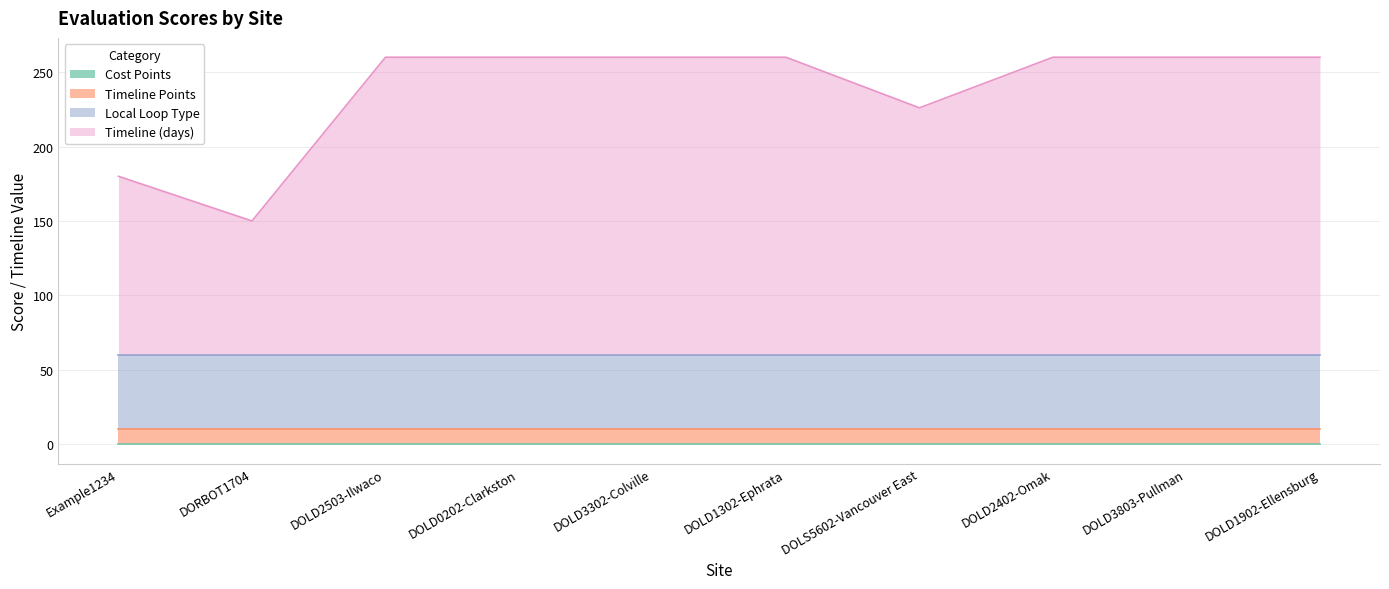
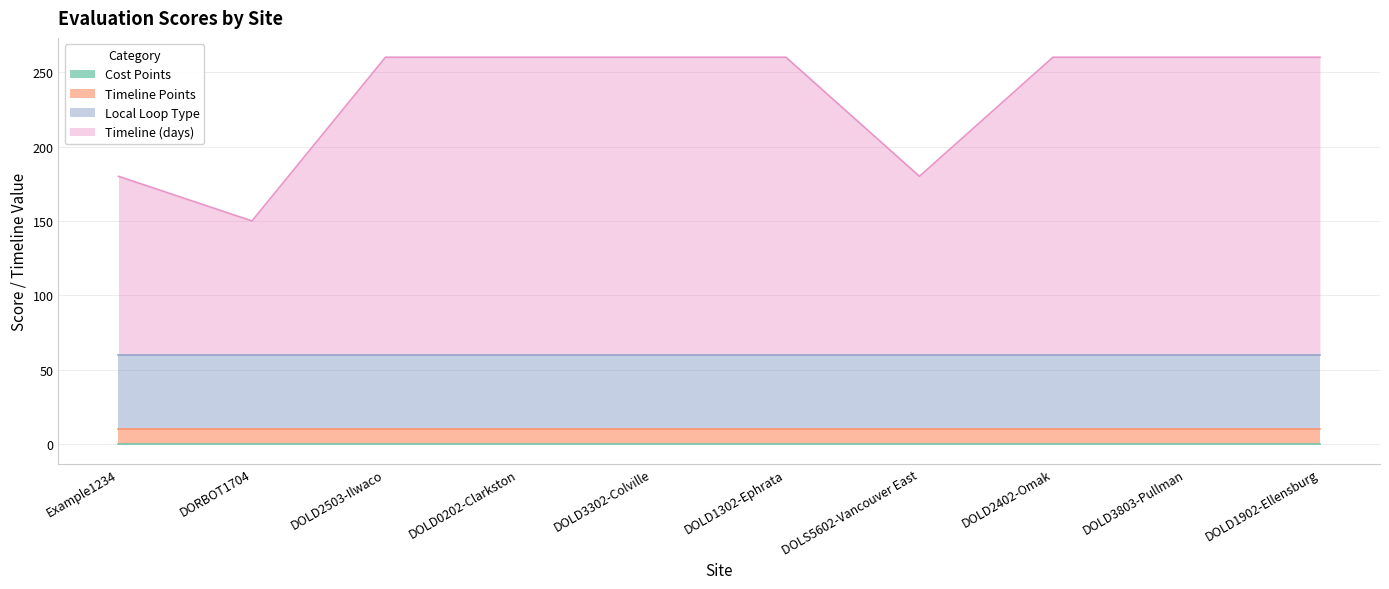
  {
    "Cost Points": {
      "Example1234": 0,
      "DORBOT1704": 0,
      "DOLD2503-Ilwaco": 0,
      "DOLD0202-Clarkston": 0,
      "DOLD3302-Colville": 0,
      "DOLD1302-Ephrata": 0,
      "DOLS5602-Vancouver East": 0,
      "DOLD2402-Omak": 0,
      "DOLD3803-Pullman": 0,
      "DOLD1902-Ellensburg": 0
    },
    "Timeline Points": {
      "Example1234": 10,
      "DORBOT1704": 10,
      "DOLD2503-Ilwaco": 10,
      "DOLD0202-Clarkston": 10,
      "DOLD3302-Colville": 10,
      "DOLD1302-Ephrata": 10,
      "DOLS5602-Vancouver East": 10,
      "DOLD2402-Omak": 10,
      "DOLD3803-Pullman": 10,
      "DOLD1902-Ellensburg": 10
    },
    "Local Loop Type": {
      "Example1234": 60,
      "DORBOT1704": 60,
      "DOLD2503-Ilwaco": 60,
      "DOLD0202-Clarkston": 60,
      "DOLD3302-Colville": 60,
      "DOLD1302-Ephrata": 60,
      "DOLS5602-Vancouver East": 60,
      "DOLD2402-Omak": 60,
      "DOLD3803-Pullman": 60,
      "DOLD1902-Ellensburg": 60
    },
    "Timeline (days)": {
      "Example1234": 180,
      "DORBOT1704": 150,
      "DOLD2503-Ilwaco": 260,
      "DOLD0202-Clarkston": 260,
      "DOLD3302-Colville": 260,
      "DOLD1302-Ephrata": 260,
-     "DOLS5602-Vancouver East": 226,
+     "DOLS5602-Vancouver East": 180,
      "DOLD2402-Omak": 260,
      "DOLD3803-Pullman": 260,
      "DOLD1902-Ellensburg": 260
    }
  }
